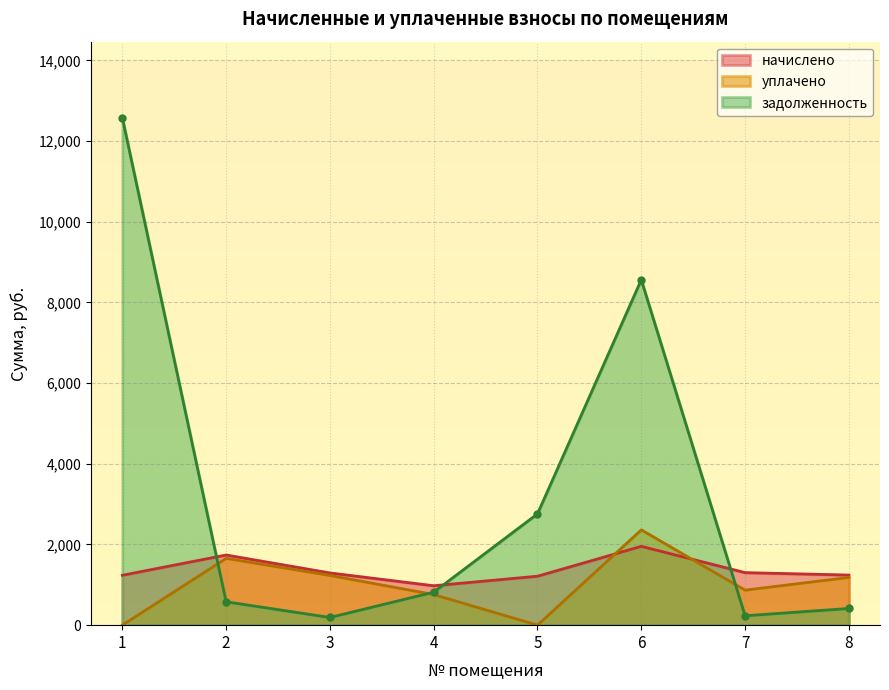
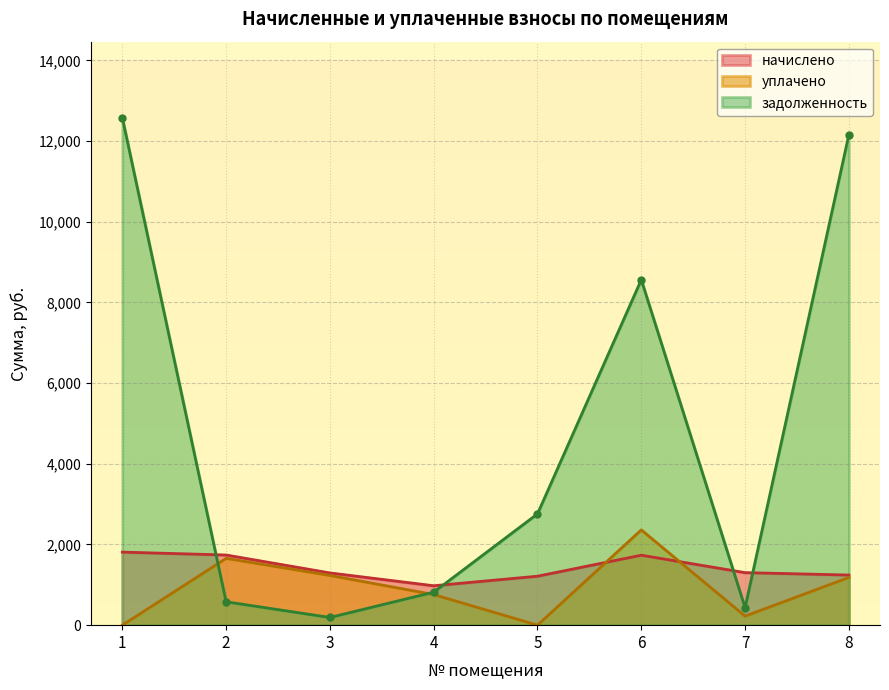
  {
    "начислено": {
-     "1": "1,200",
+     "1": "1,800",
      "2": "1,700",
      "4": "1,000",
      "5": "1,200",
-     "6": "2,000",
+     "6": "1,700",
      "7": "1,300"
    },
    "уплачено": {
      "1": "0",
      "2": "1,700",
      "5": "0",
      "6": "2,400",
-     "7": "900"
+     "7": "200"
    },
    "задолженность": {
      "1": "12,600",
      "2": "600",
      "3": "200",
      "5": "2,800",
      "6": "8,600",
-     "7": "200",
-     "8": "400"
+     "7": "400",
+     "8": "12,200"
    }
  }
